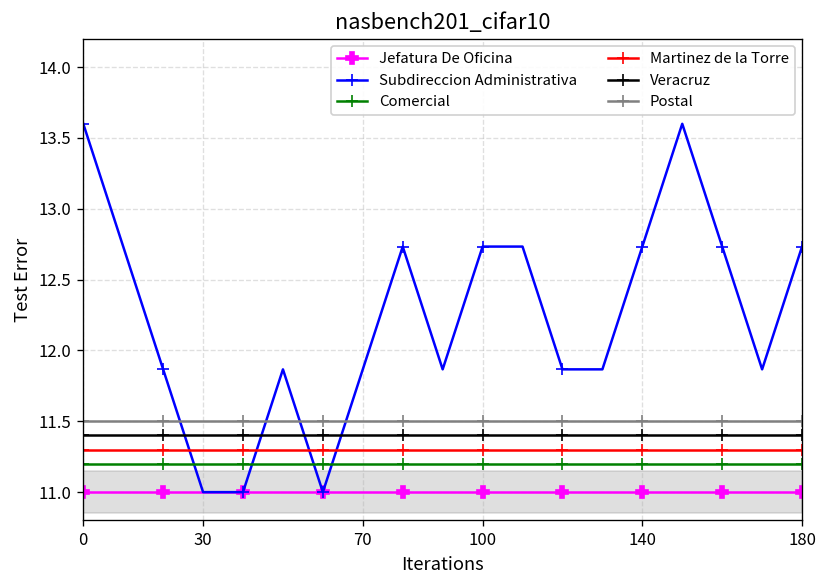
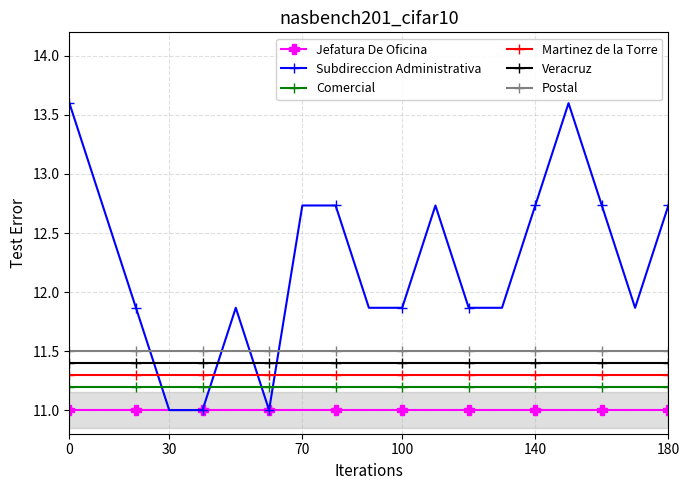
  {
    "Jefatura De Oficina": {
      "0": 11.00,
      "70": 11.00,
      "100": 11.00,
      "140": 11.00,
      "180": 11.00
    },
    "Subdireccion Administrativa": {
      "0": 13.60,
-     "70": 11.87,
-     "100": 12.73,
+     "70": 12.73,
+     "100": 11.87,
      "140": 12.73,
      "180": 12.73
    },
    "Comercial": {
      "0": 11.20,
      "30": 11.20,
      "70": 11.20,
      "100": 11.20,
      "140": 11.20,
      "180": 11.20
    },
    "Martinez de la Torre": {
      "0": 11.30,
      "30": 11.30,
      "70": 11.30,
      "100": 11.30,
      "140": 11.30,
      "180": 11.30
    },
    "Veracruz": {
      "0": 11.40,
      "30": 11.40,
      "70": 11.40,
      "100": 11.40,
      "140": 11.40,
      "180": 11.40
    }
  }
